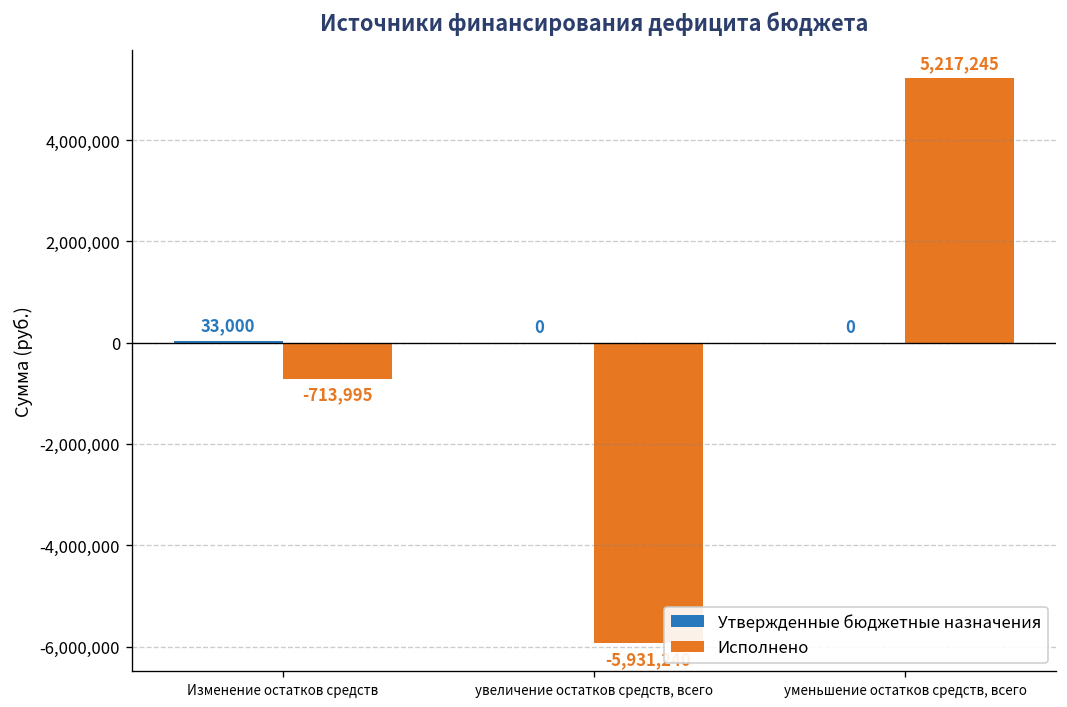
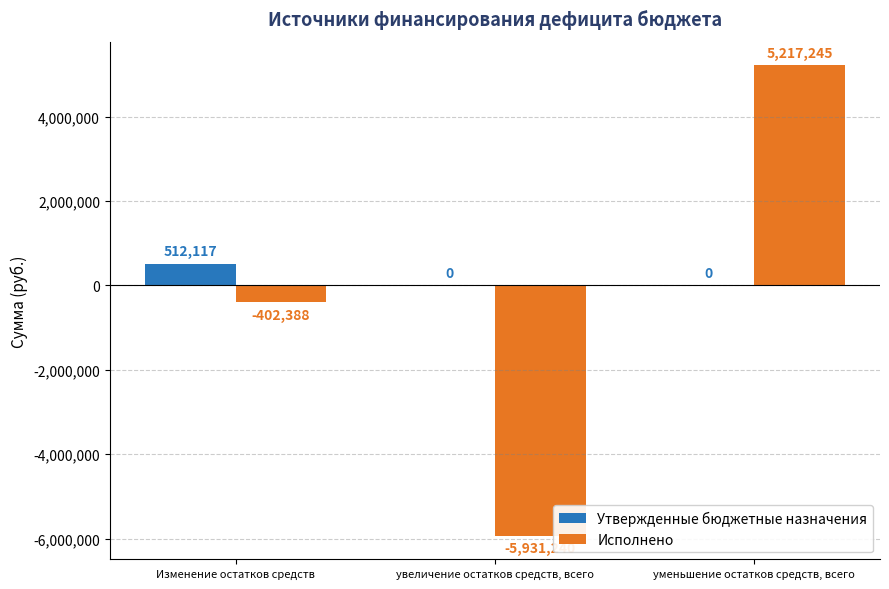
  {
    "Утвержденные бюджетные назначения": {
-     "Изменение остатков средств": "33,000",
+     "Изменение остатков средств": "512,117",
      "увеличение остатков средств, всего": "0",
      "уменьшение остатков средств, всего": "0"
    },
    "Исполнено": {
-     "Изменение остатков средств": "-713,995",
+     "Изменение остатков средств": "-402,388",
      "уменьшение остатков средств, всего": "5,217,245"
    }
  }
